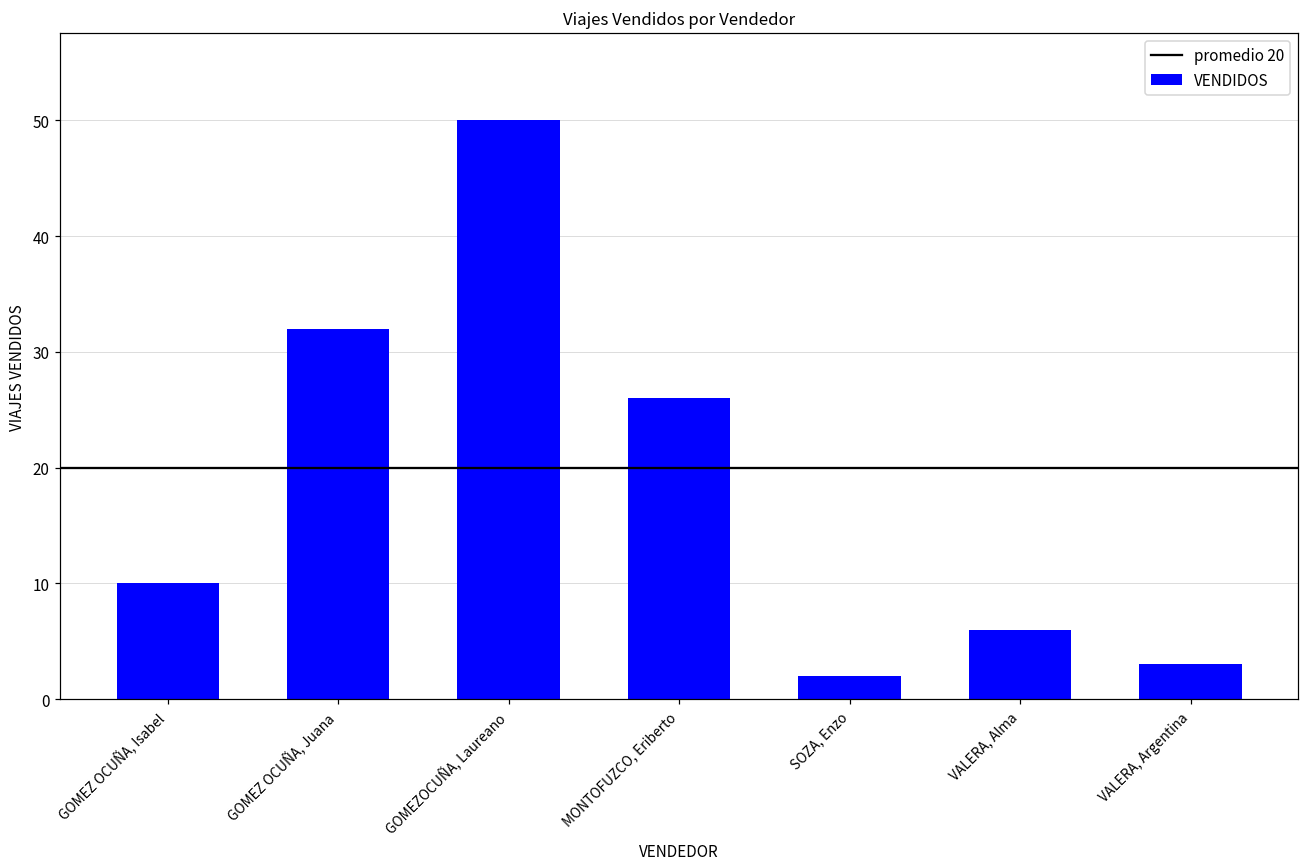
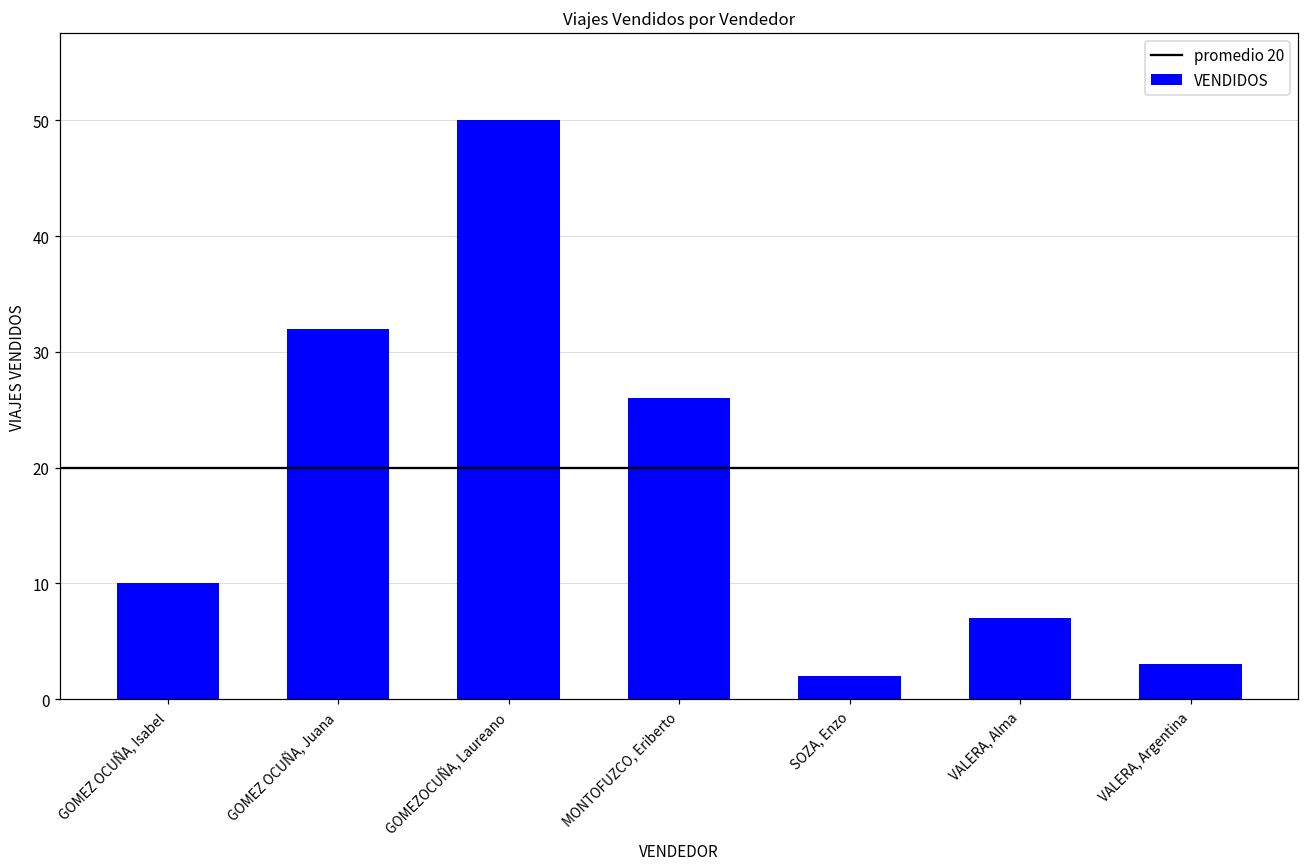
  {
    "GOMEZ OCUÑA, Isabel": 10,
    "GOMEZ OCUÑA, Juana": 32,
    "GOMEZOCUÑA, Laureano": 50,
    "MONTOFUZCO, Eriberto": 26,
    "SOZA, Enzo": 2,
-   "VALERA, Alma": 6,
+   "VALERA, Alma": 7,
    "VALERA, Argentina": 3
  }
